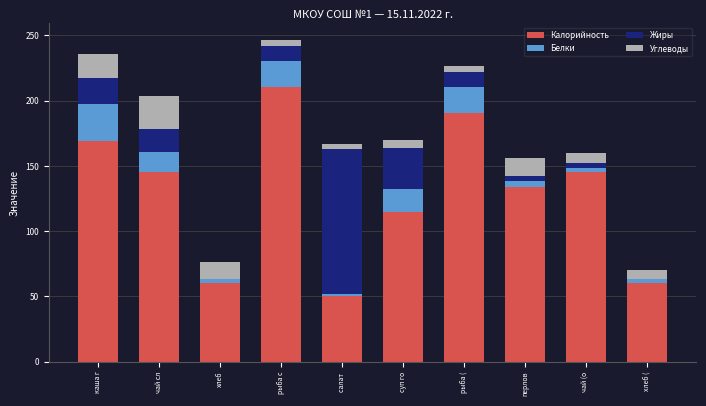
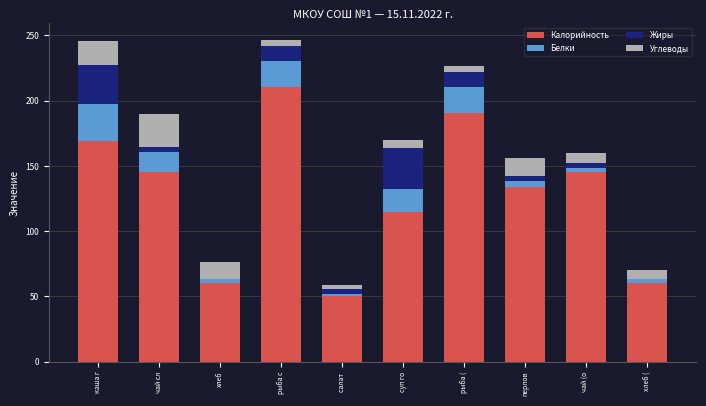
  {
    "Калорийность": {
      "каша г": 169,
      "чай сл": 145,
      "хлеб": 61,
      "рыба с": 210,
      "салат": 50,
      "суп го": 115,
      "рыба (": 190,
      "перлов": 134,
      "чай (о": 145,
      "хлеб (": 61
    },
    "Белки": {
      "каша г": 29,
      "чай сл": 16,
      "хлеб": 2,
      "рыба с": 21,
      "суп го": 17,
      "рыба (": 21,
      "перлов": 5,
      "чай (о": 4,
      "хлеб (": 2
    },
    "Жиры": {
-     "каша г": 20,
-     "чай сл": 18,
+     "каша г": 30,
+     "чай сл": 4,
      "рыба с": 11,
-     "салат": 111,
+     "салат": 3,
      "суп го": 31,
      "рыба (": 11,
      "перлов": 4,
      "чай (о": 4
    },
    "Углеводы": {
      "каша г": 18,
      "чай сл": 25,
      "хлеб": 13,
      "рыба с": 5,
      "салат": 4,
      "суп го": 6,
      "рыба (": 5,
      "перлов": 14,
      "чай (о": 7,
      "хлеб (": 7
    }
  }
